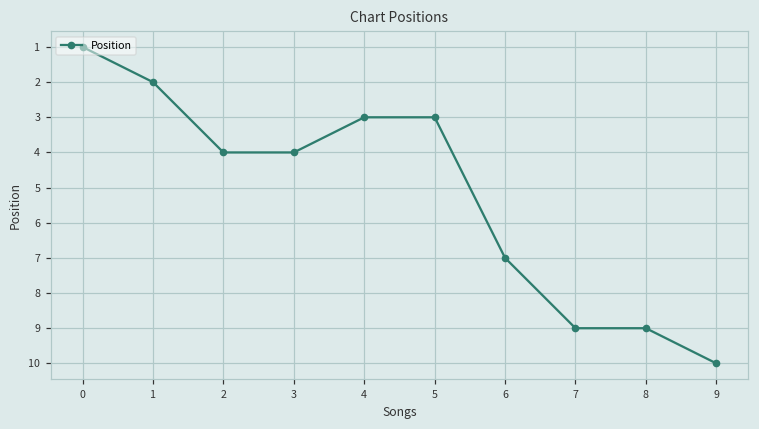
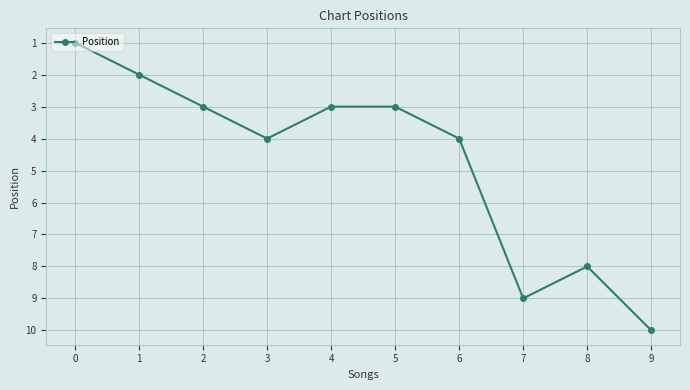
  {
    "1": 2,
-   "2": 4,
+   "2": 3,
    "3": 4,
    "4": 3,
    "5": 3,
-   "6": 7,
+   "6": 4,
    "7": 9,
-   "8": 9,
+   "8": 8,
    "9": 10
  }
